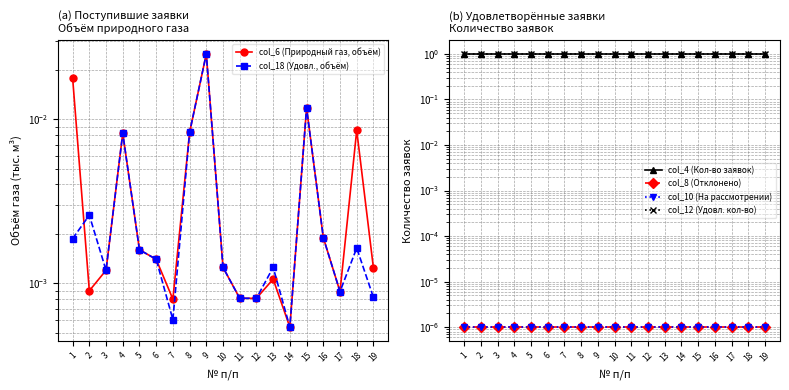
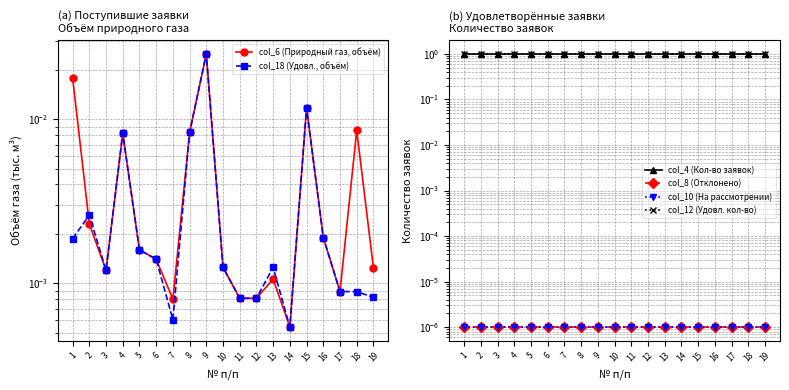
  {
    "(a) Поступившие заявки Объём природного газа": {
      "col_6 (Природный газ, объём)": {
        "1": 0.018,
-       "2": 0.0009,
+       "2": 0.0023,
        "7": 0.0008,
        "13": 0.0011,
        "18": 0.009,
        "19": 0.0012
      },
      "col_18 (Удовл., объём)": {
        "1": 0.0019,
        "2": 0.0026,
        "7": 0.0006,
        "13": 0.0013,
-       "18": 0.0016,
+       "18": 0.0009,
        "19": 0.0008
      }
    },
    "(b) Удовлетворённые заявки Количество заявок": {
      "col_12 (Удовл. кол-во)": {
        "1": 1.0,
        "2": 1.0,
        "3": 1.0,
        "4": 1.0,
        "5": 1.0,
        "6": 1.0,
        "7": 1.0,
        "8": 1.0,
        "9": 1.0,
        "10": 1.0,
        "11": 1.0,
        "12": 1.0,
        "13": 1.0,
        "14": 1.0,
        "15": 1.0,
        "16": 1.0,
        "17": 1.0,
        "18": 1.0,
        "19": 1.0
      },
      "col_10 (На рассмотрении)": {
        "1": 0.0000010,
        "2": 0.0000010,
        "3": 0.0000010,
        "4": 0.0000010,
        "5": 0.0000010,
        "6": 0.0000010,
        "7": 0.0000010,
        "8": 0.0000010,
        "9": 0.0000010,
        "10": 0.0000010,
        "11": 0.0000010,
        "12": 0.0000010,
        "13": 0.0000010,
        "14": 0.0000010,
        "15": 0.0000010,
        "16": 0.0000010,
        "17": 0.0000010,
        "18": 0.0000010,
        "19": 0.0000010
      }
    }
  }
